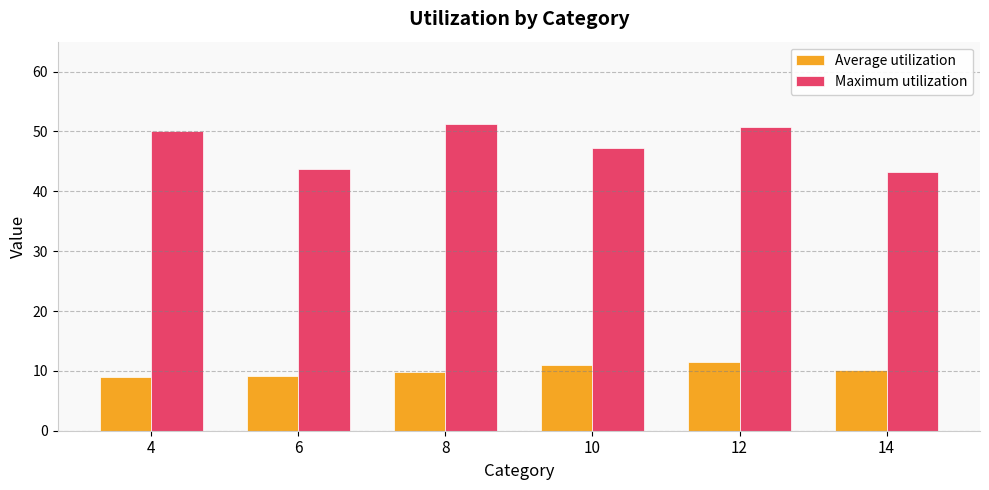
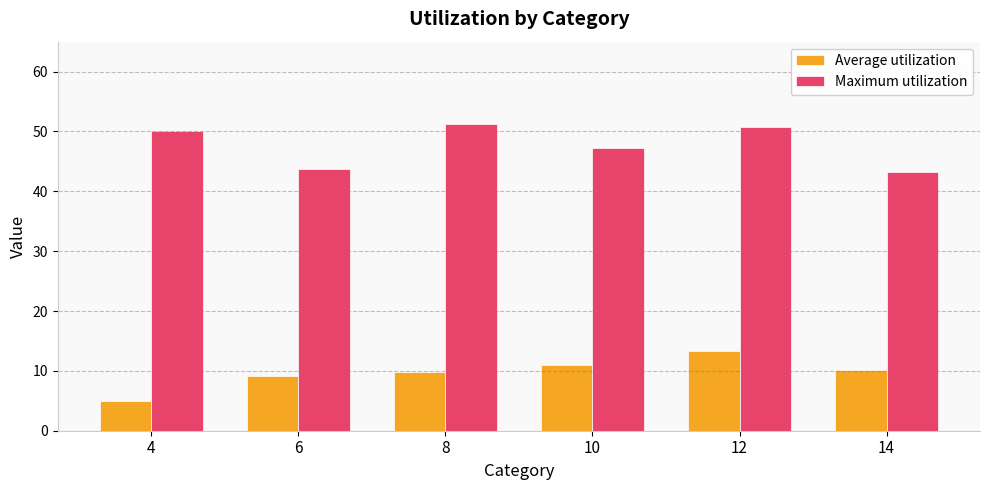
  {
    "Average utilization": {
-     "4": 9,
+     "4": 5,
      "6": 9,
      "8": 10,
      "10": 11,
-     "12": 12,
+     "12": 13,
      "14": 10
    },
    "Maximum utilization": {
      "4": 50,
      "6": 44,
      "8": 51,
      "10": 47,
      "12": 51,
      "14": 43
    }
  }
